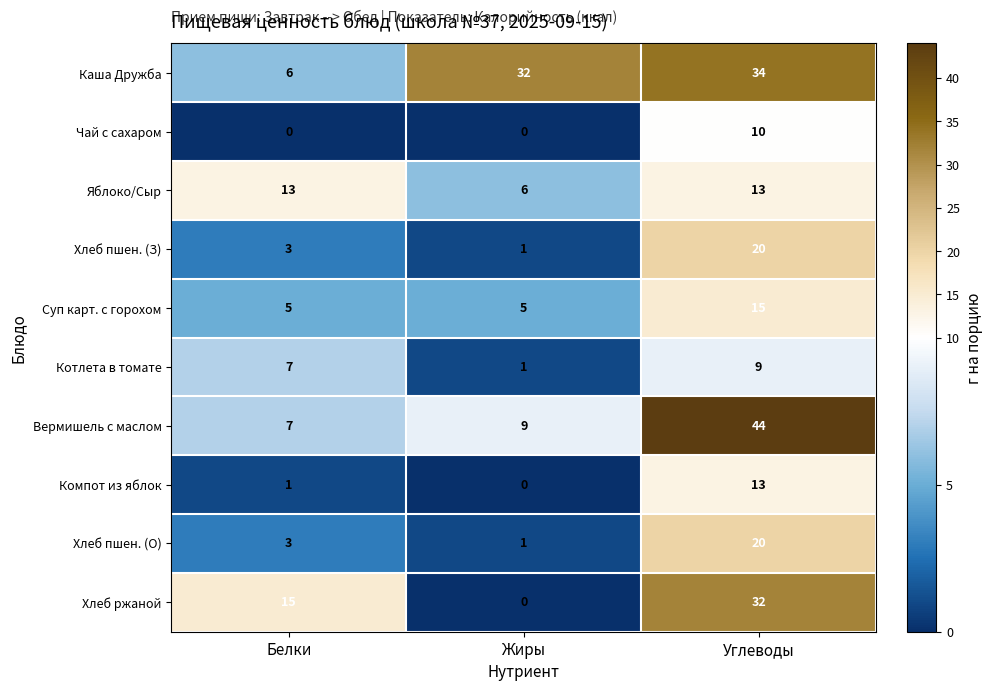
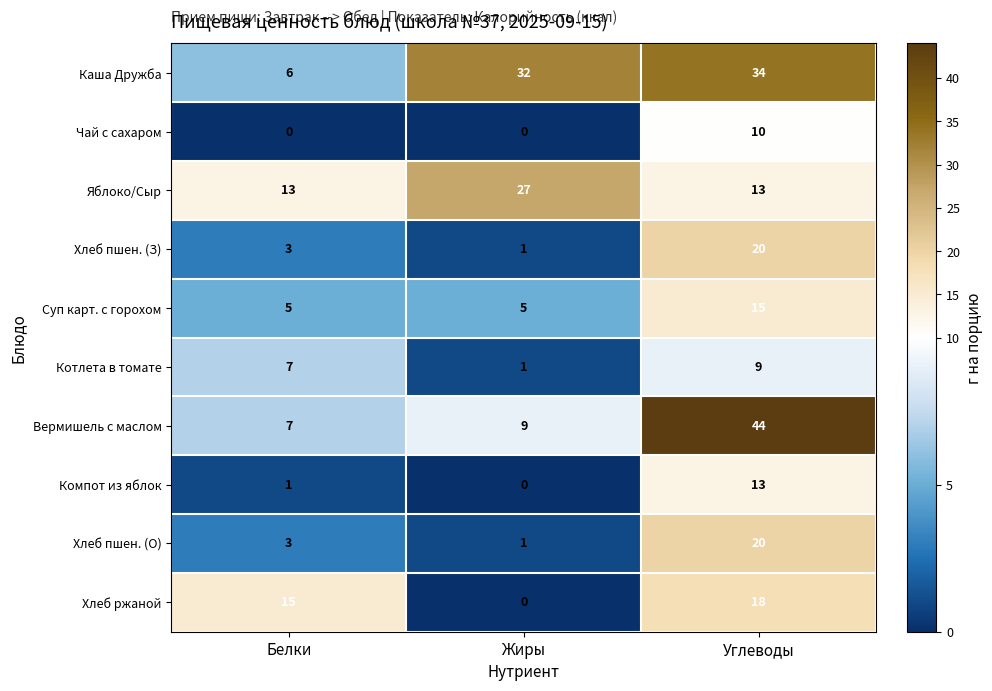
  {
    "Каша Дружба": {
      "Белки": 6,
      "Жиры": 32,
      "Углеводы": 34
    },
    "Чай с сахаром": {
      "Белки": 0,
      "Жиры": 0,
      "Углеводы": 10
    },
    "Яблоко/Сыр": {
      "Белки": 13,
-     "Жиры": 6,
+     "Жиры": 27,
      "Углеводы": 13
    },
    "Хлеб пшен. (З)": {
      "Белки": 3,
      "Жиры": 1,
      "Углеводы": 20
    },
    "Суп карт. с горохом": {
      "Белки": 5,
      "Жиры": 5
    },
    "Котлета в томате": {
      "Белки": 7,
      "Жиры": 1,
      "Углеводы": 9
    },
    "Вермишель с маслом": {
      "Белки": 7,
      "Жиры": 9,
      "Углеводы": 44
    },
    "Компот из яблок": {
      "Белки": 1,
      "Жиры": 0,
      "Углеводы": 13
    },
    "Хлеб пшен. (О)": {
      "Белки": 3,
      "Жиры": 1,
      "Углеводы": 20
    },
    "Хлеб ржаной": {
      "Жиры": 0,
-     "Углеводы": 32
+     "Углеводы": 18
    }
  }
